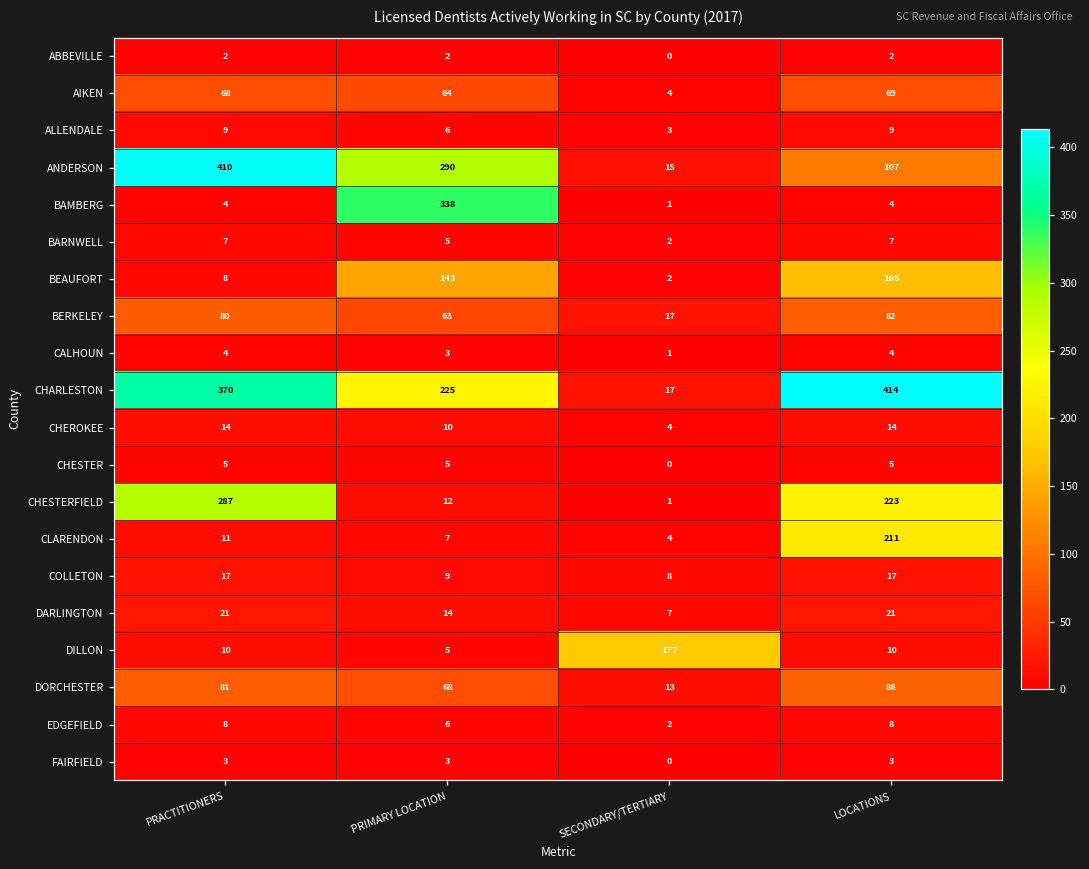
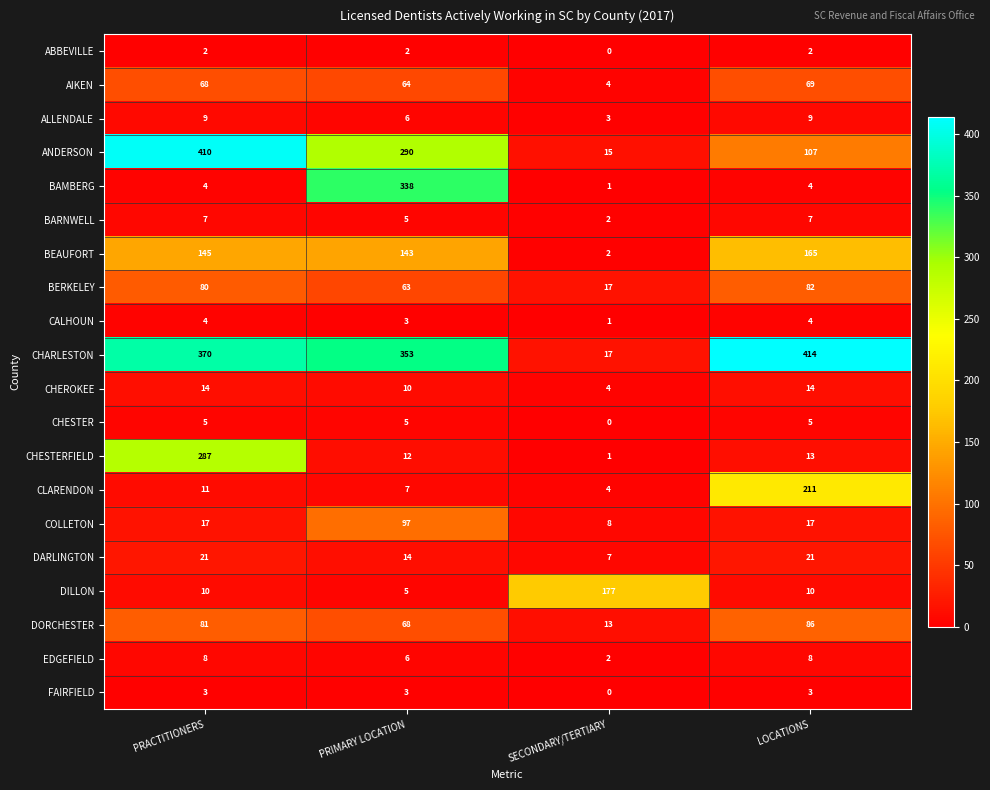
  {
    "ABBEVILLE": {
      "PRACTITIONERS": 2,
      "PRIMARY LOCATION": 2,
      "SECONDARY/TERTIARY": 0,
      "LOCATIONS": 2
    },
    "AIKEN": {
      "PRACTITIONERS": 68,
      "PRIMARY LOCATION": 64,
      "SECONDARY/TERTIARY": 4,
      "LOCATIONS": 69
    },
    "ALLENDALE": {
      "PRACTITIONERS": 9,
      "PRIMARY LOCATION": 6,
      "SECONDARY/TERTIARY": 3,
      "LOCATIONS": 9
    },
    "ANDERSON": {
      "PRACTITIONERS": 410,
      "PRIMARY LOCATION": 290,
      "SECONDARY/TERTIARY": 15,
      "LOCATIONS": 107
    },
    "BAMBERG": {
      "PRACTITIONERS": 4,
      "PRIMARY LOCATION": 338,
      "SECONDARY/TERTIARY": 1,
      "LOCATIONS": 4
    },
    "BARNWELL": {
      "PRACTITIONERS": 7,
      "PRIMARY LOCATION": 5,
      "SECONDARY/TERTIARY": 2,
      "LOCATIONS": 7
    },
    "BEAUFORT": {
-     "PRACTITIONERS": 8,
+     "PRACTITIONERS": 145,
      "PRIMARY LOCATION": 143,
      "SECONDARY/TERTIARY": 2,
      "LOCATIONS": 165
    },
    "BERKELEY": {
      "PRACTITIONERS": 80,
      "PRIMARY LOCATION": 63,
      "SECONDARY/TERTIARY": 17,
      "LOCATIONS": 82
    },
    "CALHOUN": {
      "PRACTITIONERS": 4,
      "PRIMARY LOCATION": 3,
      "SECONDARY/TERTIARY": 1,
      "LOCATIONS": 4
    },
    "CHARLESTON": {
      "PRACTITIONERS": 370,
-     "PRIMARY LOCATION": 225,
+     "PRIMARY LOCATION": 353,
      "SECONDARY/TERTIARY": 17,
      "LOCATIONS": 414
    },
    "CHEROKEE": {
      "PRACTITIONERS": 14,
      "PRIMARY LOCATION": 10,
      "SECONDARY/TERTIARY": 4,
      "LOCATIONS": 14
    },
    "CHESTER": {
      "PRACTITIONERS": 5,
      "PRIMARY LOCATION": 5,
      "SECONDARY/TERTIARY": 0,
      "LOCATIONS": 5
    },
    "CHESTERFIELD": {
      "PRACTITIONERS": 287,
      "PRIMARY LOCATION": 12,
      "SECONDARY/TERTIARY": 1,
-     "LOCATIONS": 223
+     "LOCATIONS": 13
    },
    "CLARENDON": {
      "PRACTITIONERS": 11,
      "PRIMARY LOCATION": 7,
      "SECONDARY/TERTIARY": 4,
      "LOCATIONS": 211
    },
    "COLLETON": {
      "PRACTITIONERS": 17,
-     "PRIMARY LOCATION": 9,
+     "PRIMARY LOCATION": 97,
      "SECONDARY/TERTIARY": 8,
      "LOCATIONS": 17
    },
    "DARLINGTON": {
      "PRACTITIONERS": 21,
      "PRIMARY LOCATION": 14,
      "SECONDARY/TERTIARY": 7,
      "LOCATIONS": 21
    },
    "DILLON": {
      "PRACTITIONERS": 10,
      "PRIMARY LOCATION": 5,
      "SECONDARY/TERTIARY": 177,
      "LOCATIONS": 10
    },
    "DORCHESTER": {
      "PRACTITIONERS": 81,
      "PRIMARY LOCATION": 68,
      "SECONDARY/TERTIARY": 13,
      "LOCATIONS": 86
    },
    "EDGEFIELD": {
      "PRACTITIONERS": 8,
      "PRIMARY LOCATION": 6,
      "SECONDARY/TERTIARY": 2,
      "LOCATIONS": 8
    },
    "FAIRFIELD": {
      "PRACTITIONERS": 3,
      "PRIMARY LOCATION": 3,
      "SECONDARY/TERTIARY": 0,
      "LOCATIONS": 3
    }
  }
